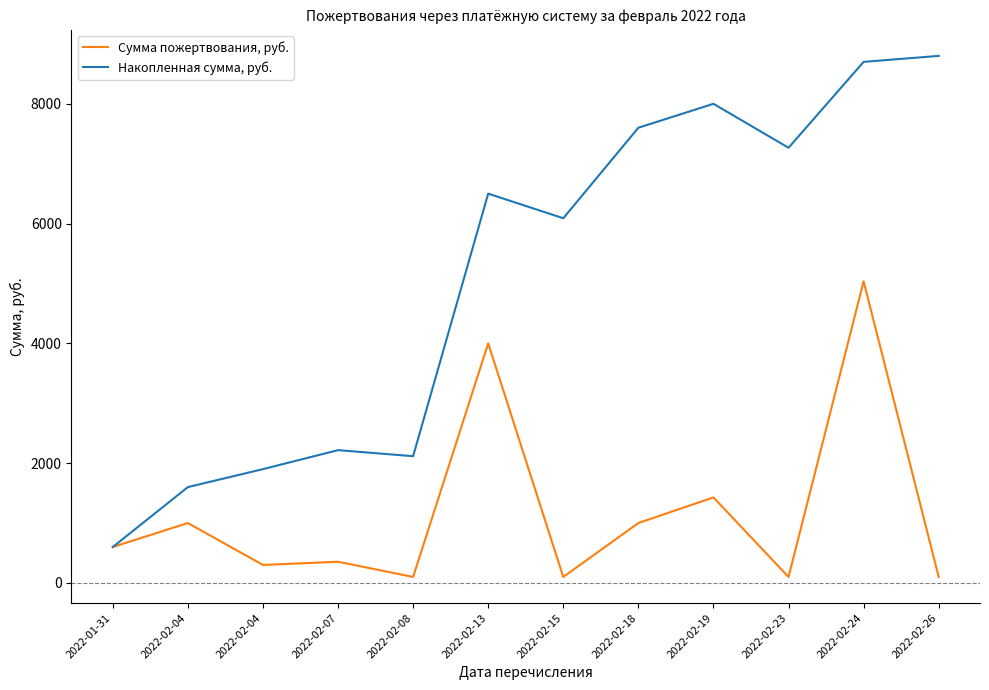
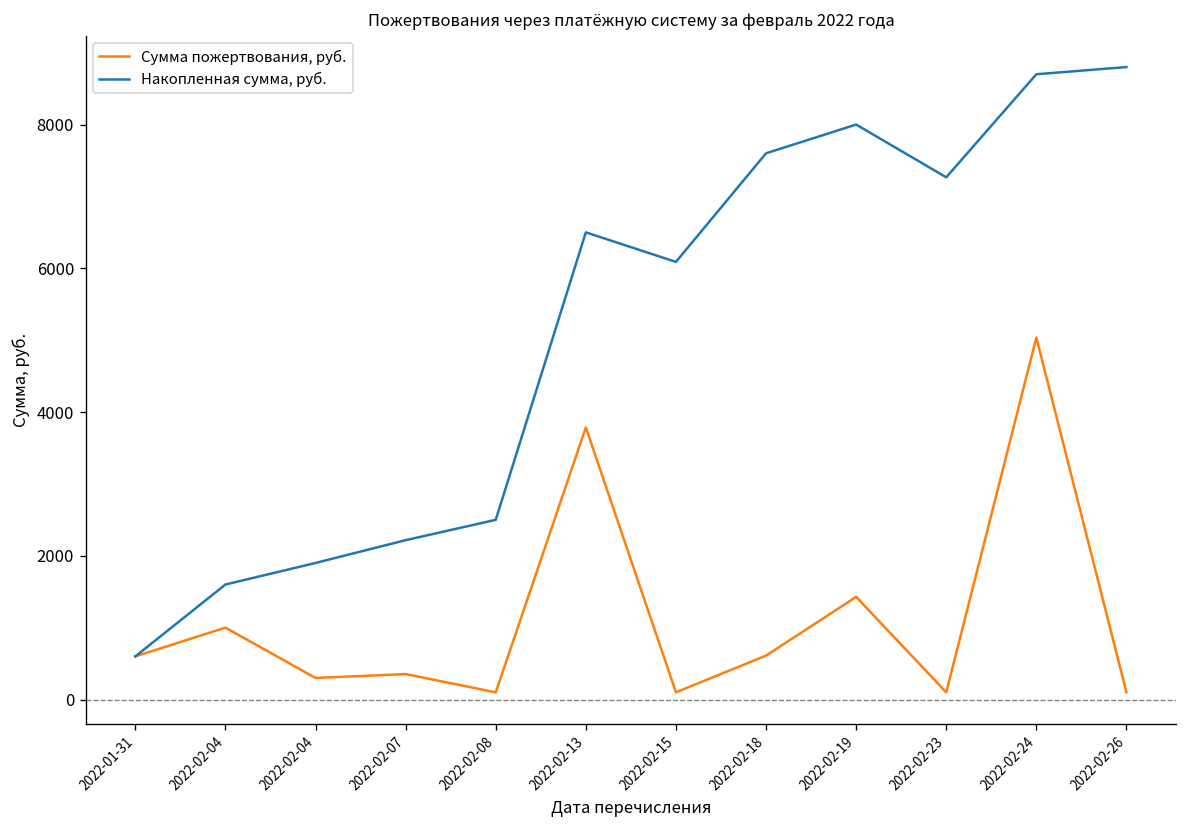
  {
    "Сумма пожертвования, руб.": {
      "2022-02-07": 400,
      "2022-02-08": 100,
-     "2022-02-13": 4000,
+     "2022-02-13": 3800,
      "2022-02-15": 100,
-     "2022-02-18": 1000,
+     "2022-02-18": 600,
      "2022-02-19": 1400,
      "2022-02-23": 100,
      "2022-02-24": 5000,
      "2022-02-26": 100
    },
    "Накопленная сумма, руб.": {
      "2022-02-07": 2200,
-     "2022-02-08": 2100,
+     "2022-02-08": 2500,
      "2022-02-13": 6500,
      "2022-02-15": 6100,
      "2022-02-18": 7600,
      "2022-02-19": 8000,
      "2022-02-23": 7300,
      "2022-02-24": 8700,
      "2022-02-26": 8800
    }
  }
